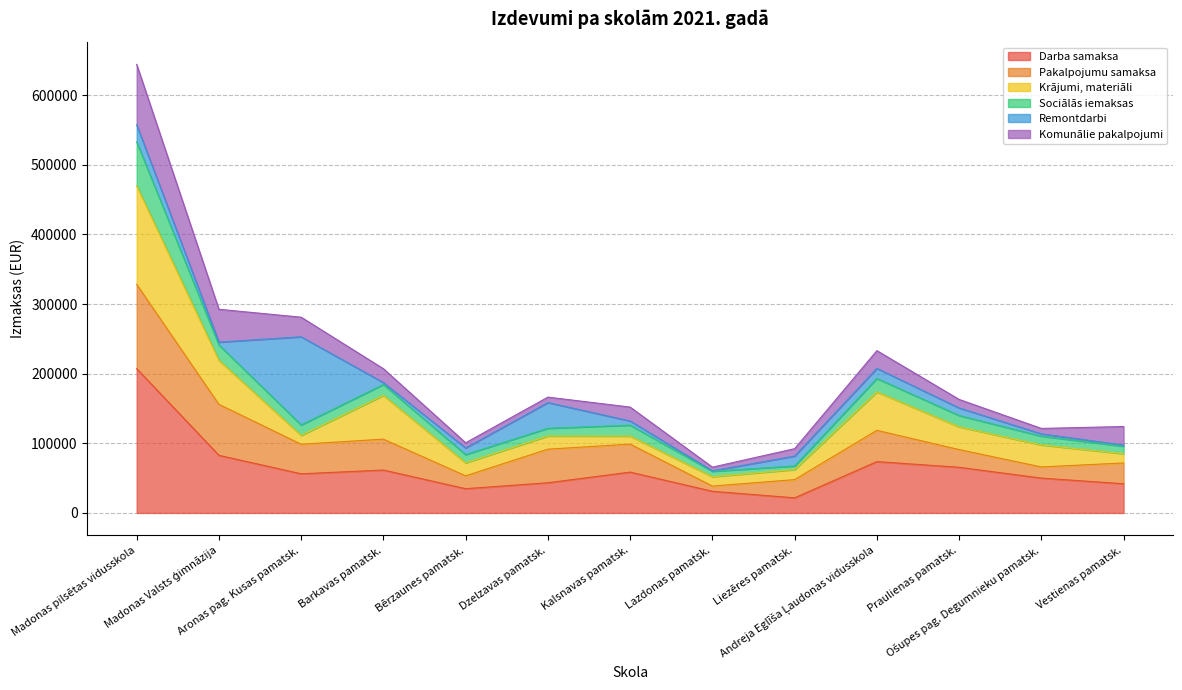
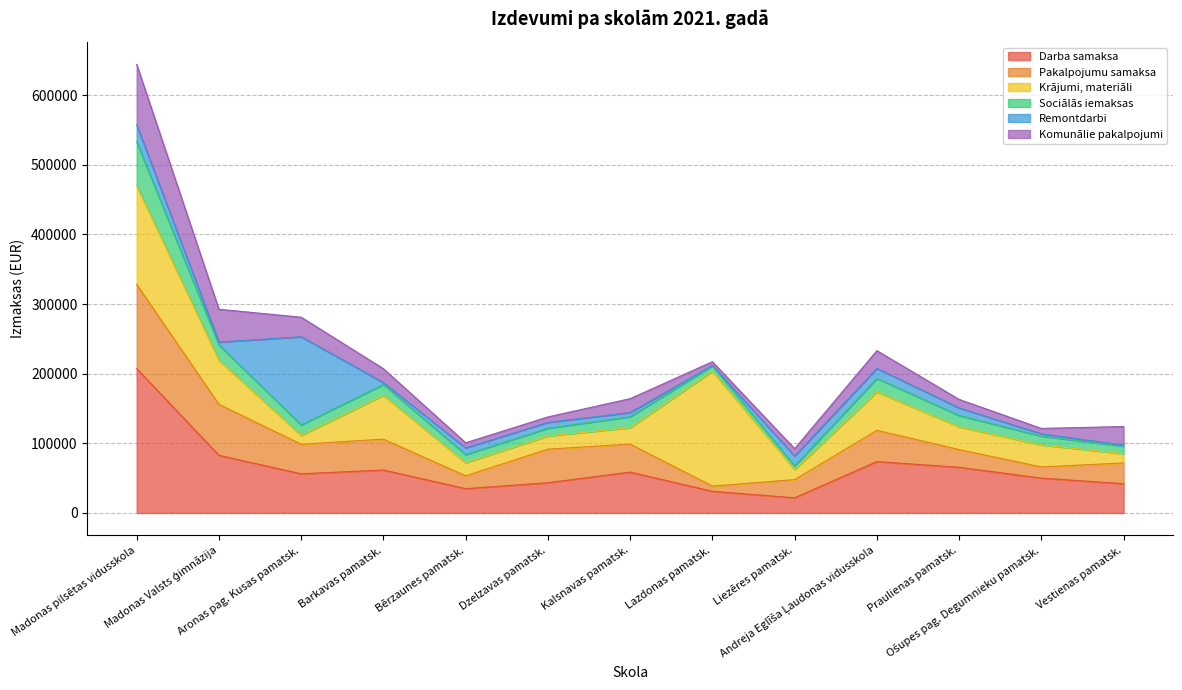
  {
    "Krājumi, materiāli": {
      "Madonas pilsētas vidusskola": 140000,
      "Madonas Valsts ģimnāzija": 60000,
      "Aronas pag. Kusas pamatsk.": 10000,
      "Barkavas pamatsk.": 60000,
      "Bērzaunes pamatsk.": 20000,
      "Dzelzavas pamatsk.": 20000,
-     "Kalsnavas pamatsk.": 10000,
-     "Lazdonas pamatsk.": 10000,
+     "Kalsnavas pamatsk.": 20000,
+     "Lazdonas pamatsk.": 160000,
      "Liezēres pamatsk.": 10000,
      "Andreja Eglīša Ļaudonas vidusskola": 60000,
      "Praulienas pamatsk.": 30000,
      "Ošupes pag. Degumnieku pamatsk.": 30000,
      "Vestienas pamatsk.": 10000
    },
    "Sociālās iemaksas": {
      "Madonas pilsētas vidusskola": 60000,
      "Madonas Valsts ģimnāzija": 20000,
      "Aronas pag. Kusas pamatsk.": 20000,
      "Bērzaunes pamatsk.": 10000,
      "Dzelzavas pamatsk.": 10000,
      "Kalsnavas pamatsk.": 20000,
      "Liezēres pamatsk.": 10000,
      "Andreja Eglīša Ļaudonas vidusskola": 20000,
      "Praulienas pamatsk.": 20000
    },
    "Remontdarbi": {
      "Madonas pilsētas vidusskola": 20000,
      "Madonas Valsts ģimnāzija": 0,
      "Aronas pag. Kusas pamatsk.": 130000,
      "Bērzaunes pamatsk.": 10000,
-     "Dzelzavas pamatsk.": 40000,
+     "Dzelzavas pamatsk.": 10000,
      "Kalsnavas pamatsk.": 10000,
      "Liezēres pamatsk.": 10000,
      "Andreja Eglīša Ļaudonas vidusskola": 10000,
      "Praulienas pamatsk.": 10000
    },
    "Komunālie pakalpojumi": {
      "Madonas pilsētas vidusskola": 90000,
      "Madonas Valsts ģimnāzija": 50000,
      "Aronas pag. Kusas pamatsk.": 30000,
      "Barkavas pamatsk.": 20000,
      "Bērzaunes pamatsk.": 10000,
      "Dzelzavas pamatsk.": 10000,
      "Kalsnavas pamatsk.": 20000,
      "Lazdonas pamatsk.": 10000,
      "Liezēres pamatsk.": 10000,
      "Andreja Eglīša Ļaudonas vidusskola": 30000,
      "Praulienas pamatsk.": 10000,
      "Ošupes pag. Degumnieku pamatsk.": 10000,
      "Vestienas pamatsk.": 30000
    }
  }
